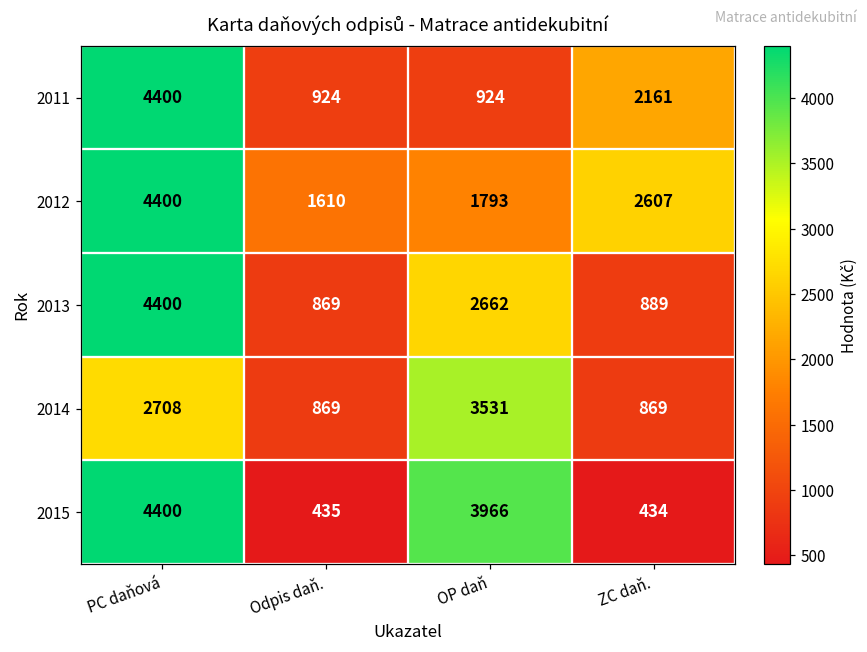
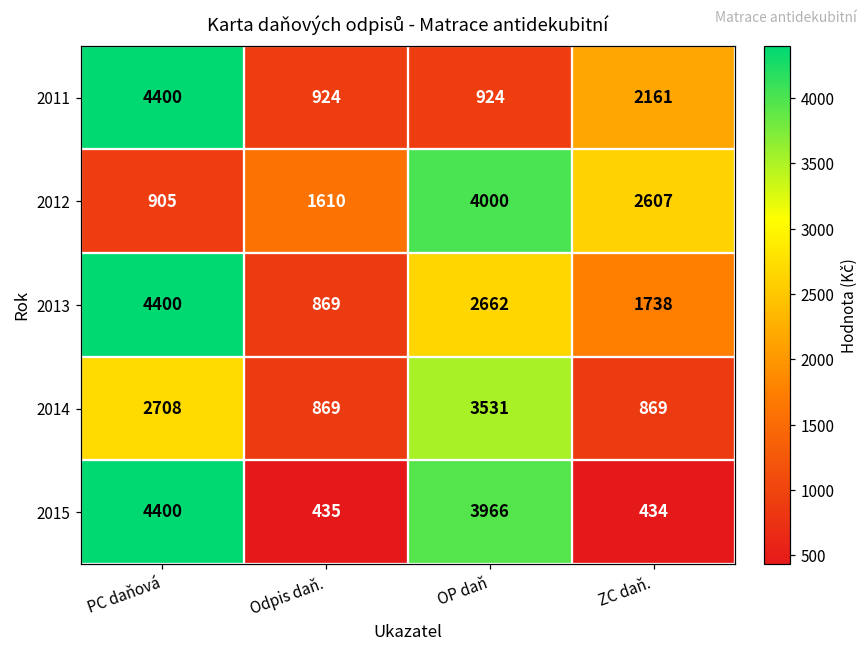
  {
    "2011": {
      "PC daňová": 4400,
      "Odpis daň.": 924,
      "OP daň": 924,
      "ZC daň.": 2161
    },
    "2012": {
-     "PC daňová": 4400,
+     "PC daňová": 905,
      "Odpis daň.": 1610,
-     "OP daň": 1793,
+     "OP daň": 4000,
      "ZC daň.": 2607
    },
    "2013": {
      "PC daňová": 4400,
      "Odpis daň.": 869,
      "OP daň": 2662,
-     "ZC daň.": 889
+     "ZC daň.": 1738
    },
    "2014": {
      "PC daňová": 2708,
      "Odpis daň.": 869,
      "OP daň": 3531,
      "ZC daň.": 869
    },
    "2015": {
      "PC daňová": 4400,
      "Odpis daň.": 435,
      "OP daň": 3966,
      "ZC daň.": 434
    }
  }
